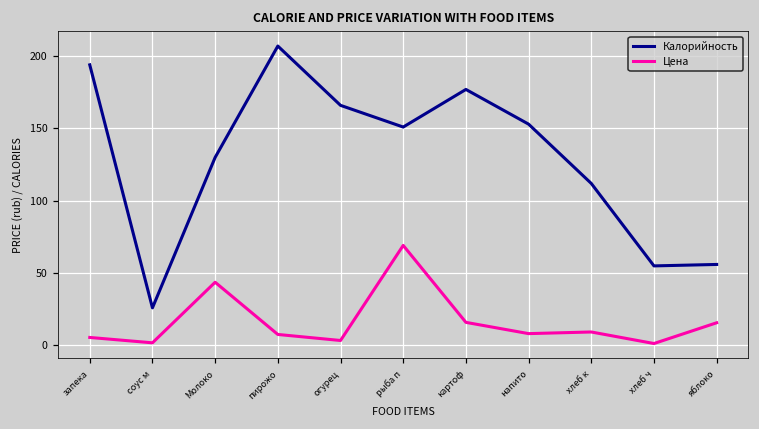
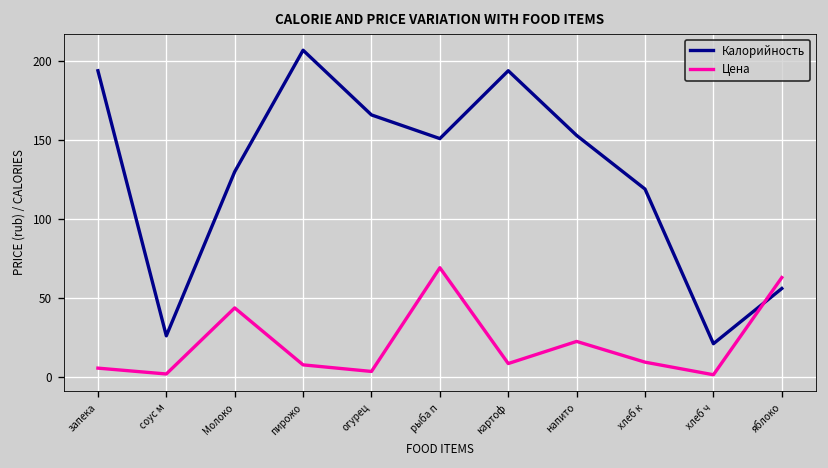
  {
    "Калорийность": {
      "запека": 194,
      "соус м": 26,
      "Молоко": 130,
      "пирожо": 207,
      "огурец": 166,
      "рыба п": 151,
-     "картоф": 177,
+     "картоф": 194,
      "напито": 153,
-     "хлеб к": 112,
-     "хлеб ч": 55,
+     "хлеб к": 119,
+     "хлеб ч": 21,
      "яблоко": 56
    },
    "Цена": {
      "запека": 6,
      "соус м": 2,
      "Молоко": 44,
      "пирожо": 8,
      "огурец": 3,
      "рыба п": 69,
-     "картоф": 16,
-     "напито": 8,
+     "картоф": 8,
+     "напито": 22,
      "хлеб к": 9,
      "хлеб ч": 1,
-     "яблоко": 16
+     "яблоко": 63
    }
  }
